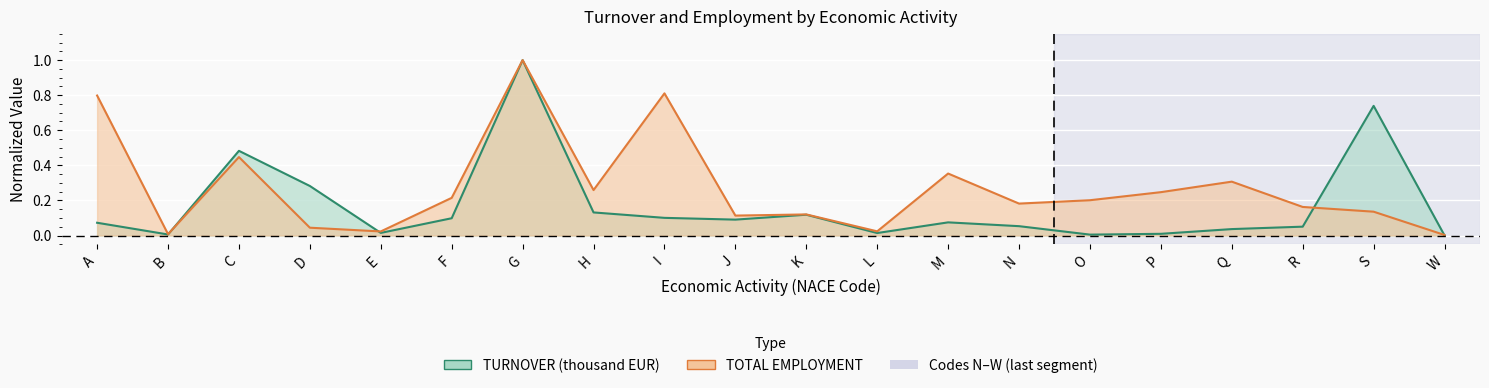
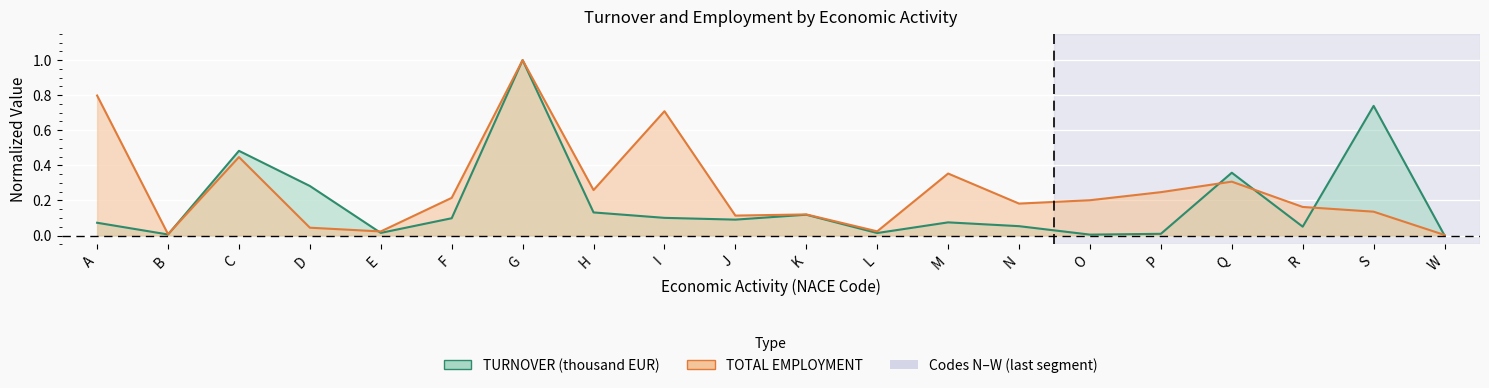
  {
    "TURNOVER (thousand EUR)": {
      "A": 0.07,
      "C": 0.48,
      "D": 0.28,
      "F": 0.10,
      "H": 0.13,
      "I": 0.10,
      "J": 0.09,
      "M": 0.07,
      "N": 0.05,
      "O": 0.01,
      "P": 0.01,
-     "Q": 0.04,
+     "Q": 0.36,
      "R": 0.05,
      "S": 0.74
    },
    "TOTAL EMPLOYMENT": {
      "A": 0.80,
      "C": 0.45,
      "D": 0.04,
      "F": 0.21,
      "H": 0.26,
-     "I": 0.81,
+     "I": 0.71,
      "J": 0.11,
      "M": 0.35,
      "N": 0.18,
      "O": 0.20,
      "P": 0.25,
      "Q": 0.31,
      "R": 0.16,
      "S": 0.14
    }
  }
